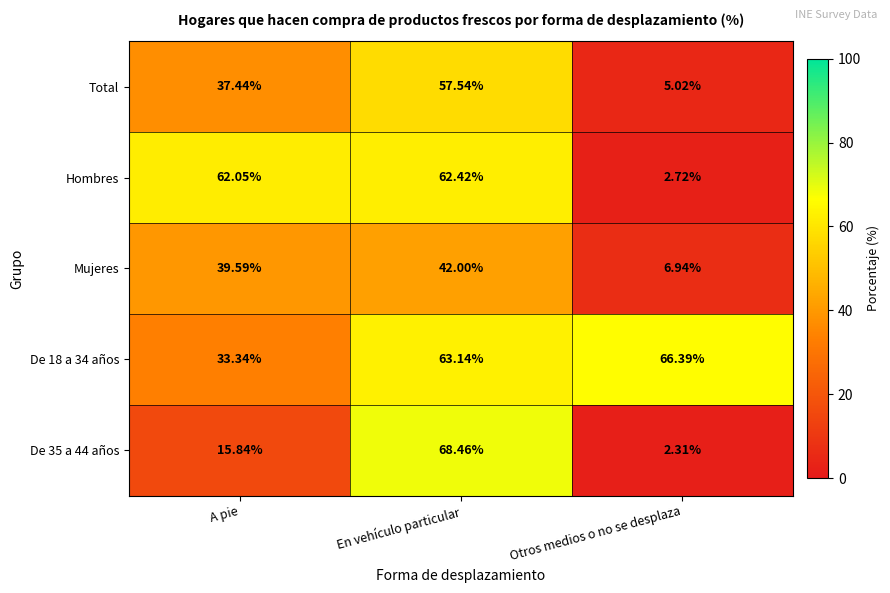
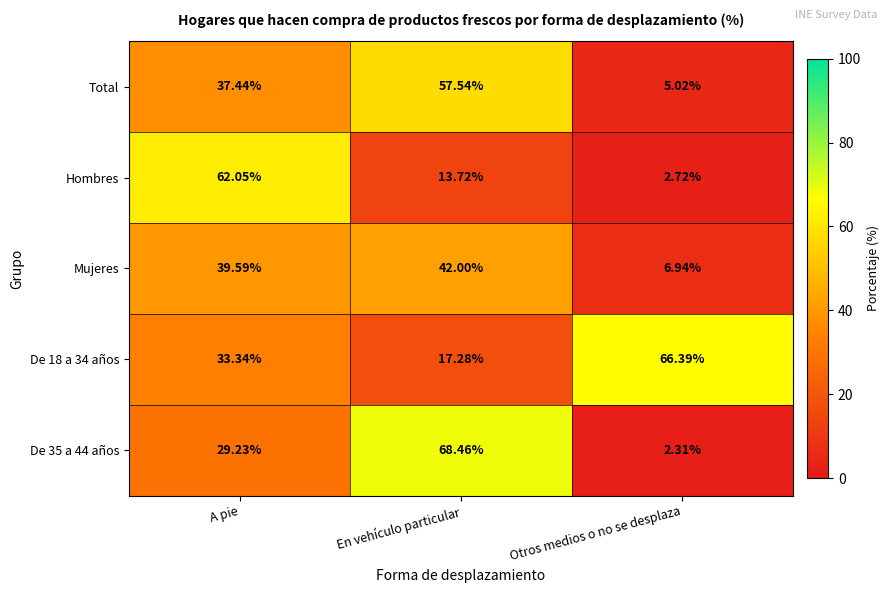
  {
    "Total": {
      "A pie": "37.44%",
      "En vehículo particular": "57.54%",
      "Otros medios o no se desplaza": "5.02%"
    },
    "Hombres": {
      "A pie": "62.05%",
-     "En vehículo particular": "62.42%",
+     "En vehículo particular": "13.72%",
      "Otros medios o no se desplaza": "2.72%"
    },
    "Mujeres": {
      "A pie": "39.59%",
      "En vehículo particular": "42.00%",
      "Otros medios o no se desplaza": "6.94%"
    },
    "De 18 a 34 años": {
      "A pie": "33.34%",
-     "En vehículo particular": "63.14%",
+     "En vehículo particular": "17.28%",
      "Otros medios o no se desplaza": "66.39%"
    },
    "De 35 a 44 años": {
-     "A pie": "15.84%",
+     "A pie": "29.23%",
      "En vehículo particular": "68.46%",
      "Otros medios o no se desplaza": "2.31%"
    }
  }
